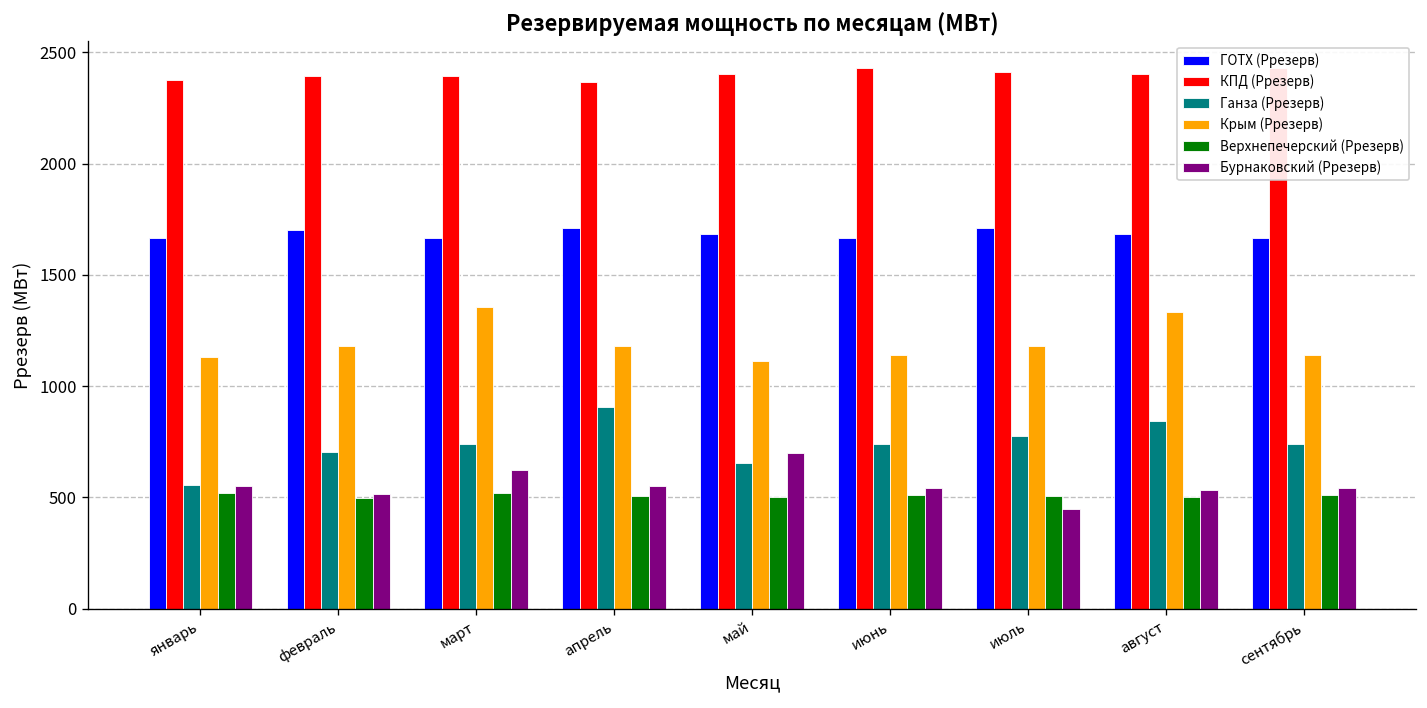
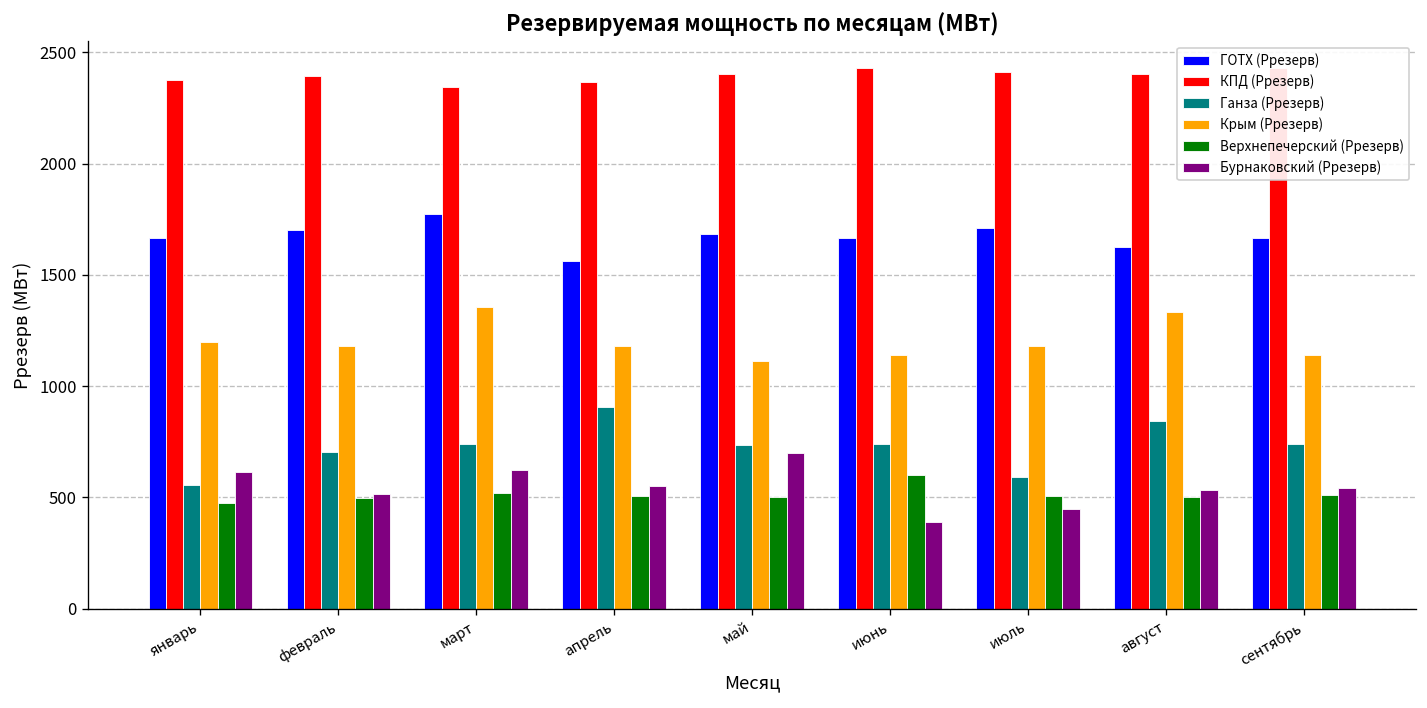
  {
    "ГОТХ (Ррезерв)": {
      "январь": 1670,
      "февраль": 1700,
-     "март": 1670,
-     "апрель": 1710,
+     "март": 1780,
+     "апрель": 1560,
      "май": 1690,
      "июнь": 1670,
      "июль": 1710,
-     "август": 1690,
+     "август": 1630,
      "сентябрь": 1670
    },
    "КПД (Ррезерв)": {
      "январь": 2380,
      "февраль": 2400,
-     "март": 2390,
+     "март": 2340,
      "апрель": 2370,
      "май": 2400,
      "июнь": 2430,
      "июль": 2410,
      "август": 2400
    },
    "Ганза (Ррезерв)": {
      "январь": 550,
      "февраль": 710,
      "март": 740,
      "апрель": 910,
-     "май": 650,
+     "май": 740,
      "июнь": 740,
-     "июль": 780,
+     "июль": 590,
      "август": 850,
      "сентябрь": 740
    },
    "Крым (Ррезерв)": {
-     "январь": 1130,
+     "январь": 1200,
      "февраль": 1180,
      "март": 1360,
      "апрель": 1180,
      "май": 1110,
      "июнь": 1140,
      "июль": 1180,
      "август": 1330,
      "сентябрь": 1140
    },
    "Верхнепечерский (Ррезерв)": {
-     "январь": 520,
+     "январь": 480,
      "февраль": 500,
      "март": 520,
      "апрель": 510,
      "май": 500,
-     "июнь": 510,
+     "июнь": 600,
      "июль": 510,
      "август": 500,
      "сентябрь": 510
    },
    "Бурнаковский (Ррезерв)": {
-     "январь": 550,
+     "январь": 610,
      "февраль": 520,
      "март": 620,
      "апрель": 550,
      "май": 700,
-     "июнь": 540,
+     "июнь": 390,
      "июль": 450,
      "август": 540,
      "сентябрь": 540
    }
  }
